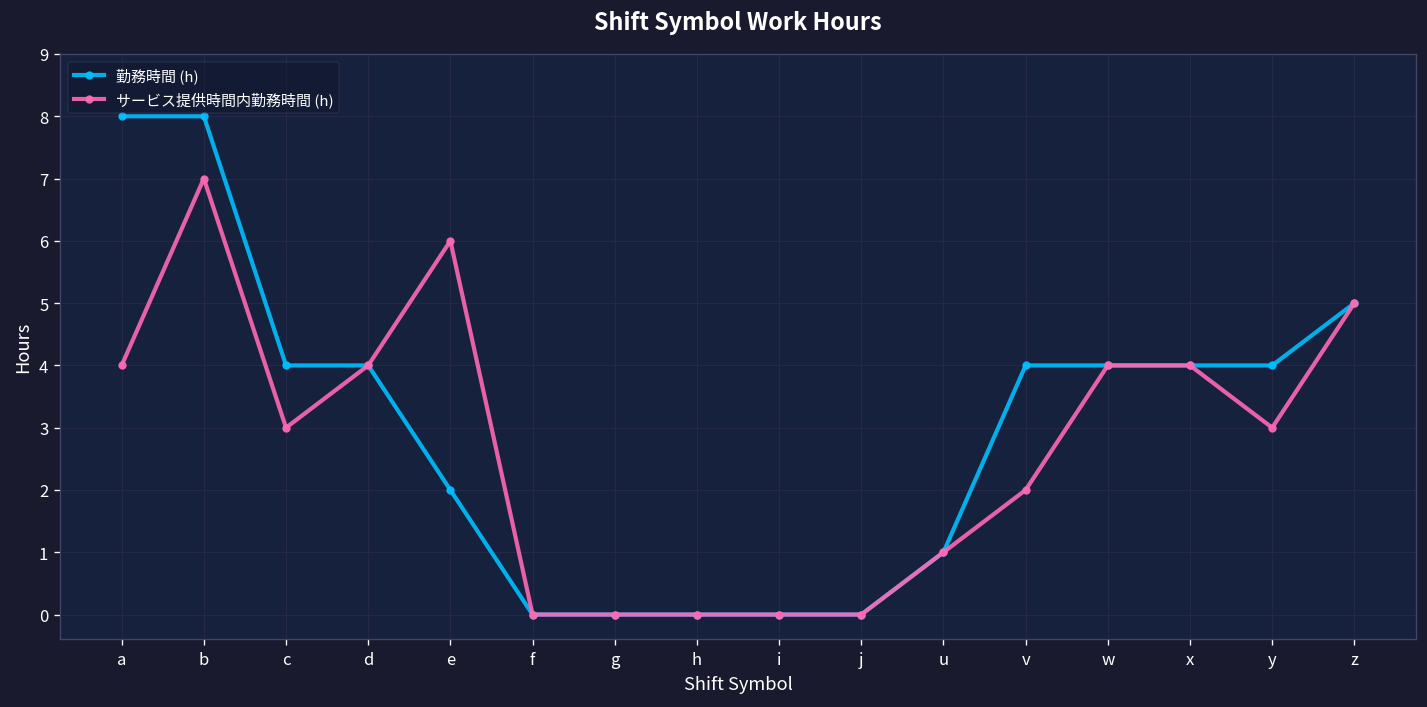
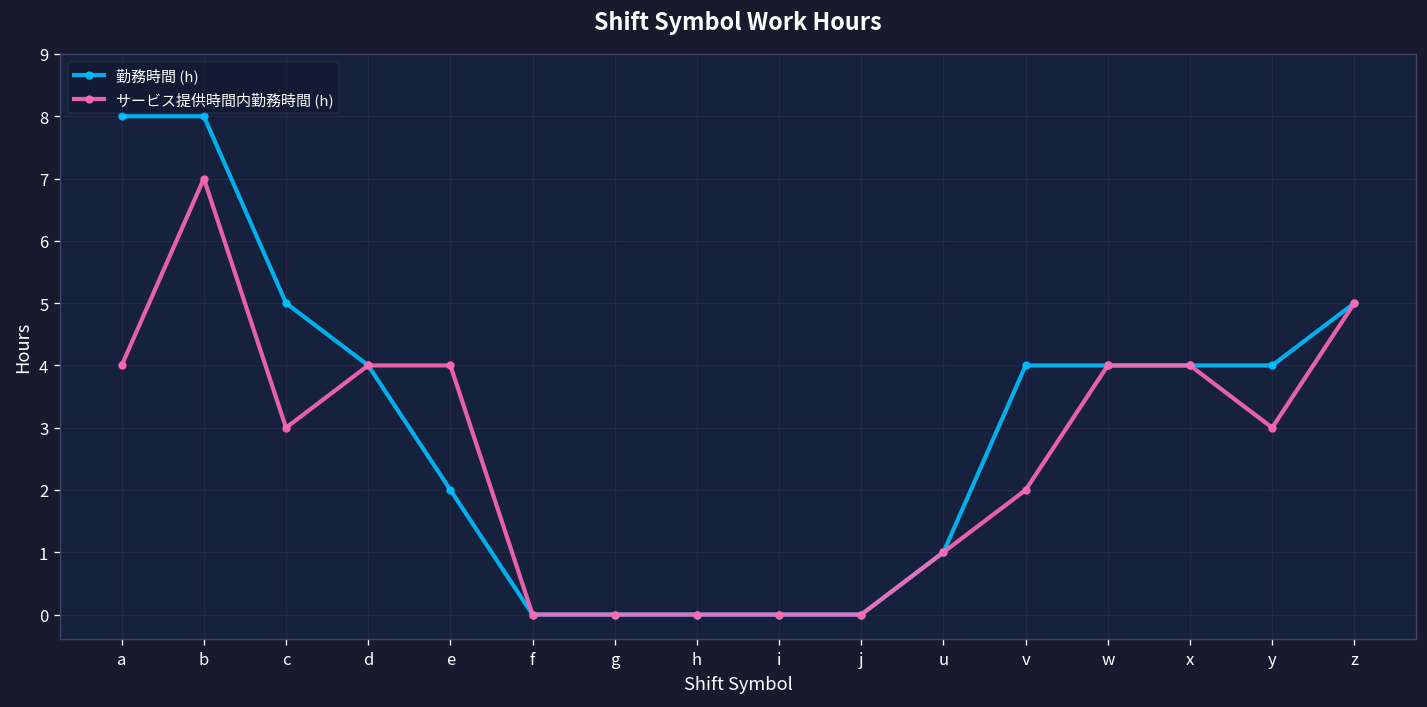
  {
    "勤務時間 (h)": {
      "a": 8,
      "b": 8,
-     "c": 4,
+     "c": 5,
      "e": 2,
      "v": 4,
      "y": 4
    },
    "サービス提供時間内勤務時間 (h)": {
      "a": 4,
      "b": 7,
      "c": 3,
-     "e": 6,
+     "e": 4,
      "v": 2,
      "y": 3
    }
  }
